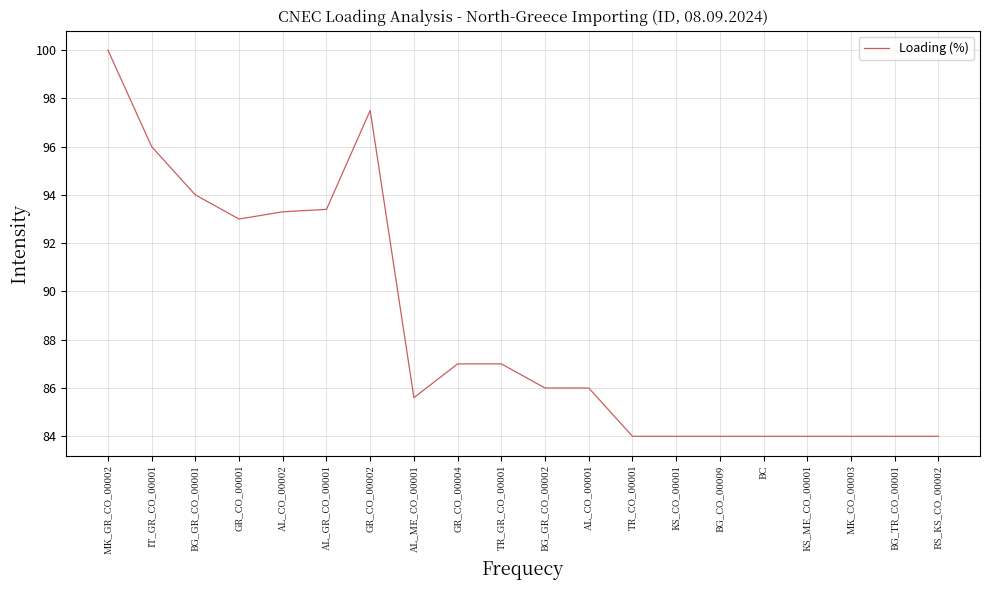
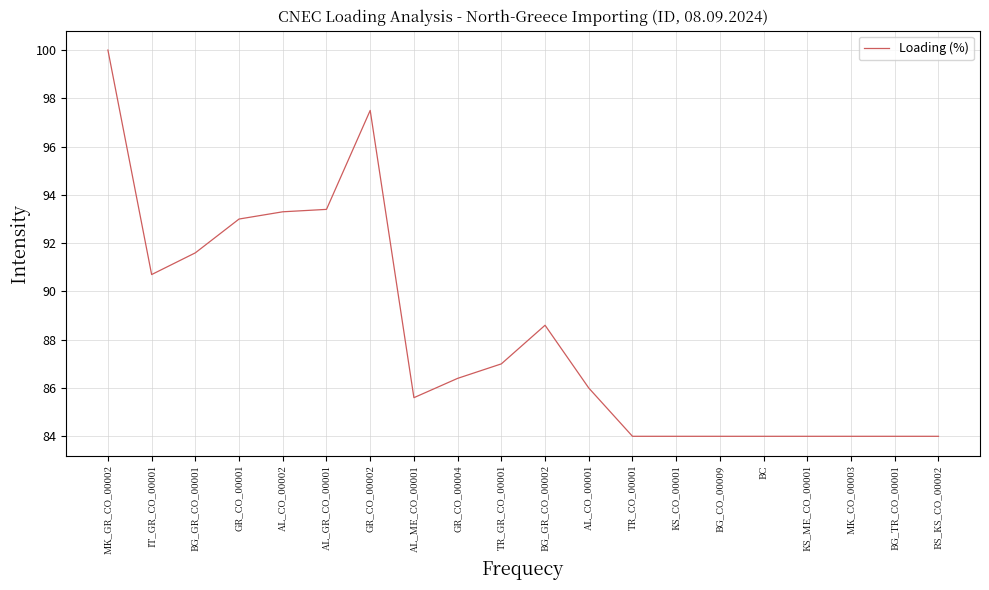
  {
    "MK_GR_CO_00002": 100.0,
-   "IT_GR_CO_00001": 96.0,
-   "BG_GR_CO_00001": 94.0,
+   "IT_GR_CO_00001": 90.7,
+   "BG_GR_CO_00001": 91.6,
    "GR_CO_00001": 93.0,
    "AL_CO_00002": 93.3,
    "AL_GR_CO_00001": 93.4,
    "GR_CO_00002": 97.5,
    "AL_ME_CO_00001": 85.6,
-   "GR_CO_00004": 87.0,
+   "GR_CO_00004": 86.4,
    "TR_GR_CO_00001": 87.0,
-   "BG_GR_CO_00002": 86.0,
+   "BG_GR_CO_00002": 88.6,
    "AL_CO_00001": 86.0,
    "TR_CO_00001": 84.0,
    "KS_CO_00001": 84.0,
    "BG_CO_00009": 84.0,
    "BC": 84.0,
    "KS_ME_CO_00001": 84.0,
    "MK_CO_00003": 84.0,
    "BG_TR_CO_00001": 84.0,
    "RS_KS_CO_00002": 84.0
  }
